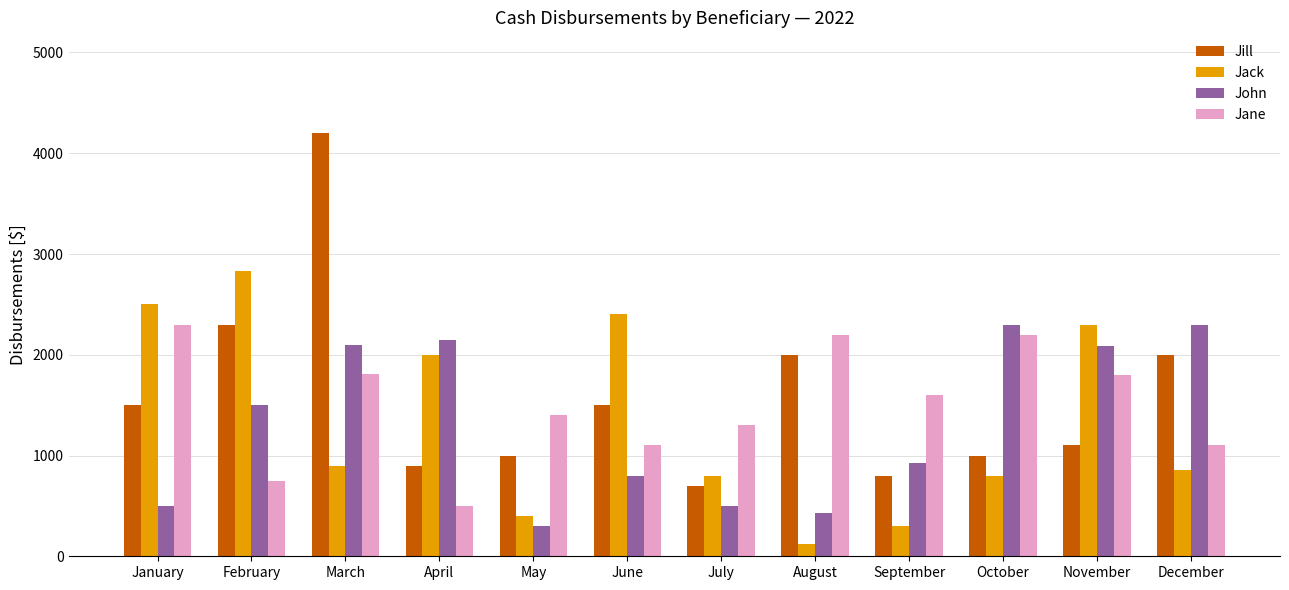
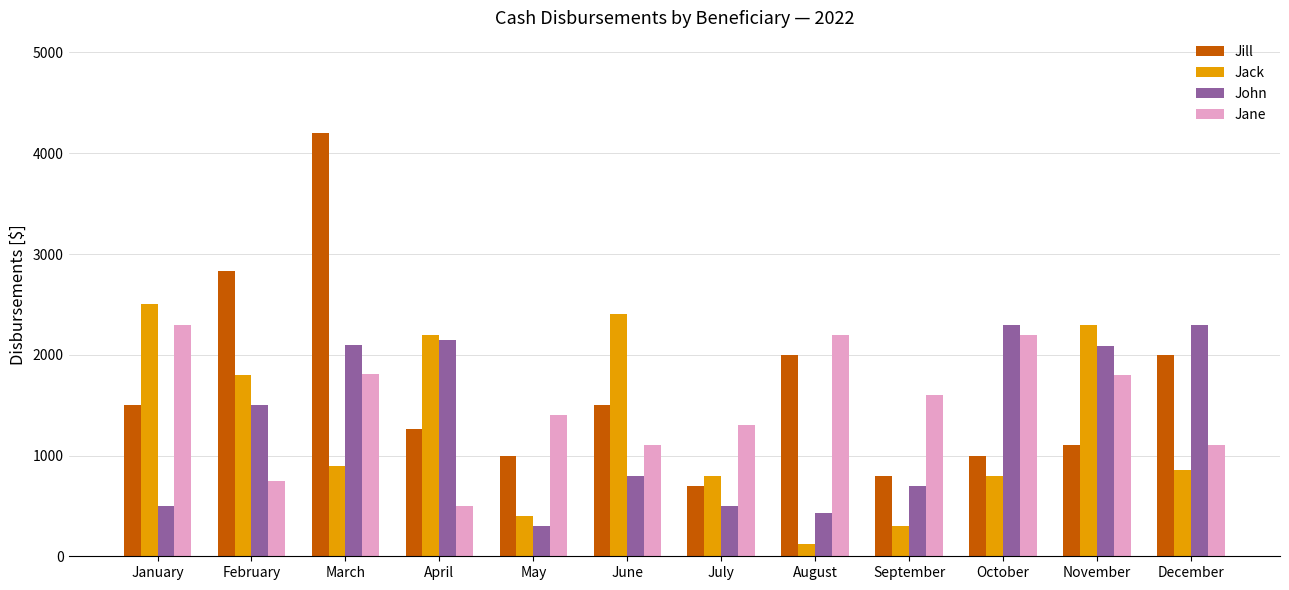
  {
    "Jill": {
      "January": 1500,
-     "February": 2300,
+     "February": 2830,
      "March": 4200,
-     "April": 900,
+     "April": 1260,
      "May": 1000,
      "June": 1500,
      "July": 700,
      "August": 2000,
      "September": 800,
      "October": 1000,
      "November": 1100,
      "December": 2000
    },
    "Jack": {
      "January": 2500,
-     "February": 2830,
+     "February": 1800,
      "March": 900,
-     "April": 2000,
+     "April": 2200,
      "May": 400,
      "June": 2400,
      "July": 800,
      "August": 120,
      "September": 300,
      "October": 800,
      "November": 2300,
      "December": 860
    },
    "John": {
      "January": 500,
      "February": 1500,
      "March": 2100,
      "April": 2150,
      "May": 300,
      "June": 800,
      "July": 500,
      "August": 430,
-     "September": 930,
+     "September": 700,
      "October": 2300,
      "November": 2090,
      "December": 2300
    },
    "Jane": {
      "January": 2300,
      "February": 750,
      "March": 1810,
      "April": 500,
      "May": 1400,
      "June": 1100,
      "July": 1300,
      "August": 2200,
      "September": 1600,
      "October": 2200,
      "November": 1800,
      "December": 1100
    }
  }
